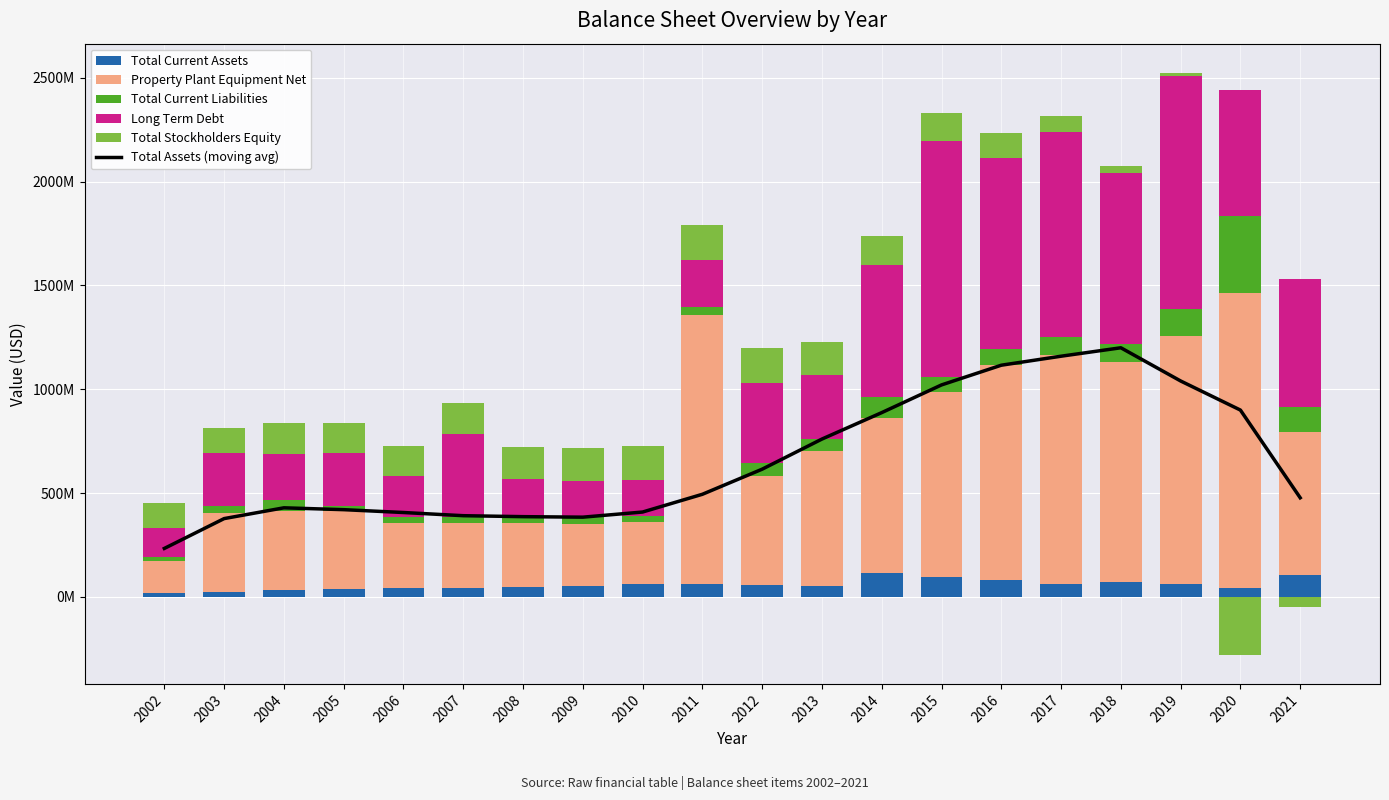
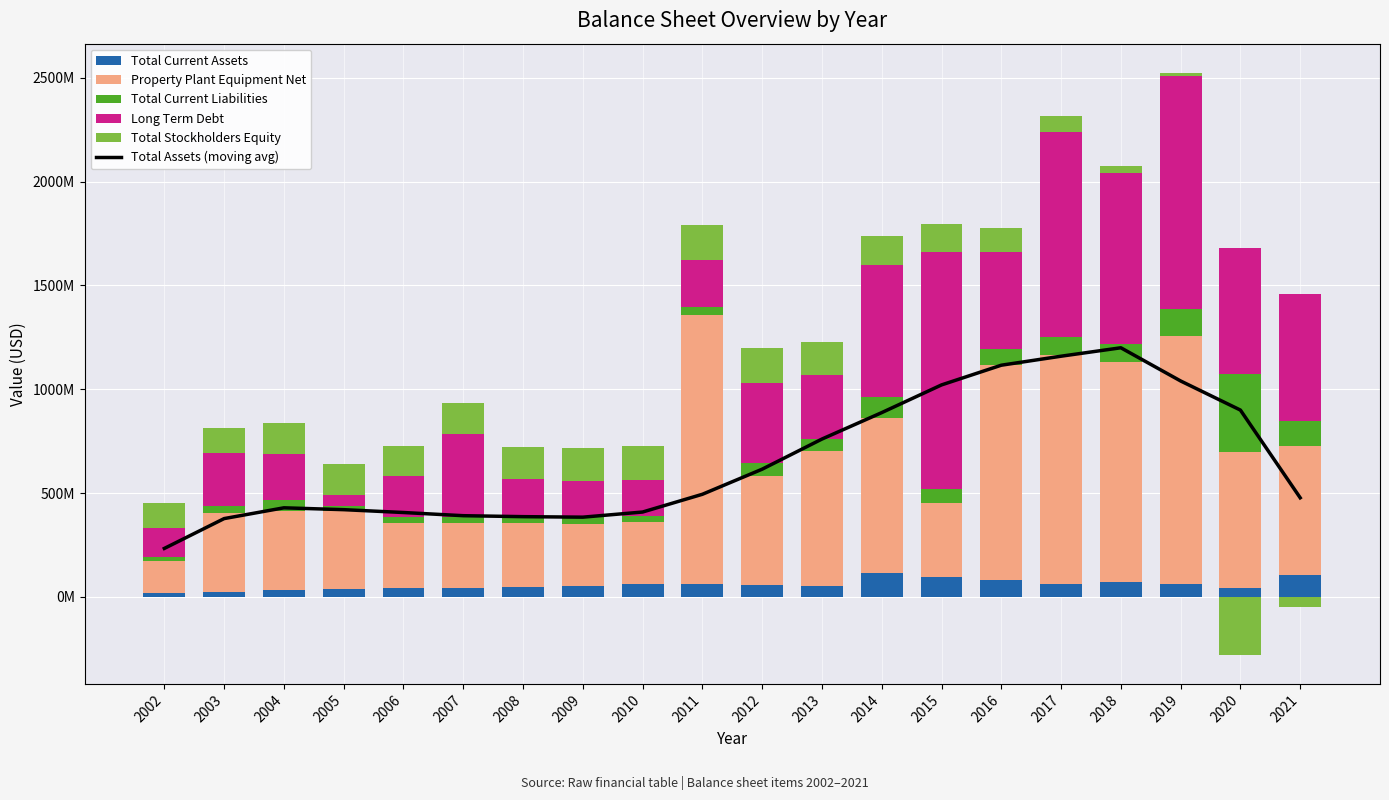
  {
    "Total Assets (moving avg)": {
      "2002": 230000000,
      "2003": 380000000,
      "2004": 430000000,
      "2005": 420000000,
      "2006": 410000000,
      "2007": 390000000,
      "2008": 390000000,
      "2009": 380000000,
      "2010": 410000000,
      "2011": 490000000,
      "2012": 610000000,
      "2013": 760000000,
      "2014": 890000000,
      "2015": 1020000000,
      "2016": 1120000000,
      "2017": 1160000000,
      "2018": 1200000000,
      "2019": 1040000000,
      "2020": 900000000,
      "2021": 480000000
    },
    "Property Plant Equipment Net": {
      "2002": 150000000,
      "2003": 380000000,
      "2004": 380000000,
      "2005": 370000000,
      "2006": 310000000,
      "2007": 310000000,
      "2008": 310000000,
      "2009": 300000000,
      "2010": 300000000,
      "2011": 1300000000,
      "2012": 530000000,
      "2013": 650000000,
      "2014": 750000000,
-     "2015": 890000000,
+     "2015": 350000000,
      "2016": 1030000000,
      "2017": 1100000000,
      "2018": 1060000000,
      "2019": 1190000000,
-     "2020": 1420000000,
-     "2021": 690000000
+     "2020": 660000000,
+     "2021": 620000000
    },
    "Long Term Debt": {
      "2002": 140000000,
      "2003": 260000000,
      "2004": 220000000,
-     "2005": 250000000,
+     "2005": 50000000,
      "2006": 200000000,
      "2007": 400000000,
      "2008": 180000000,
      "2009": 170000000,
      "2010": 170000000,
      "2011": 220000000,
      "2012": 380000000,
      "2013": 310000000,
      "2014": 640000000,
      "2015": 1140000000,
-     "2016": 920000000,
+     "2016": 460000000,
      "2017": 990000000,
      "2018": 820000000,
      "2019": 1120000000,
      "2020": 610000000,
      "2021": 610000000
    }
  }
